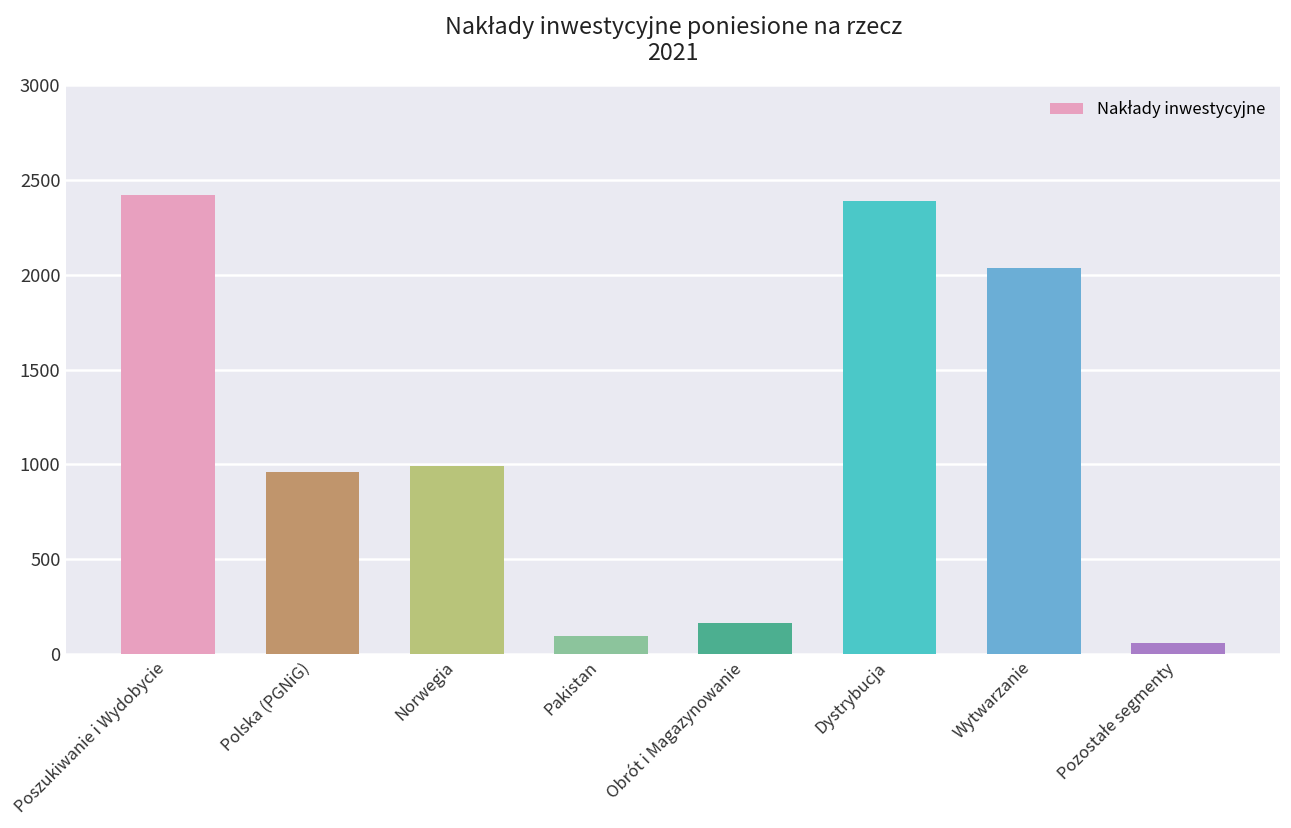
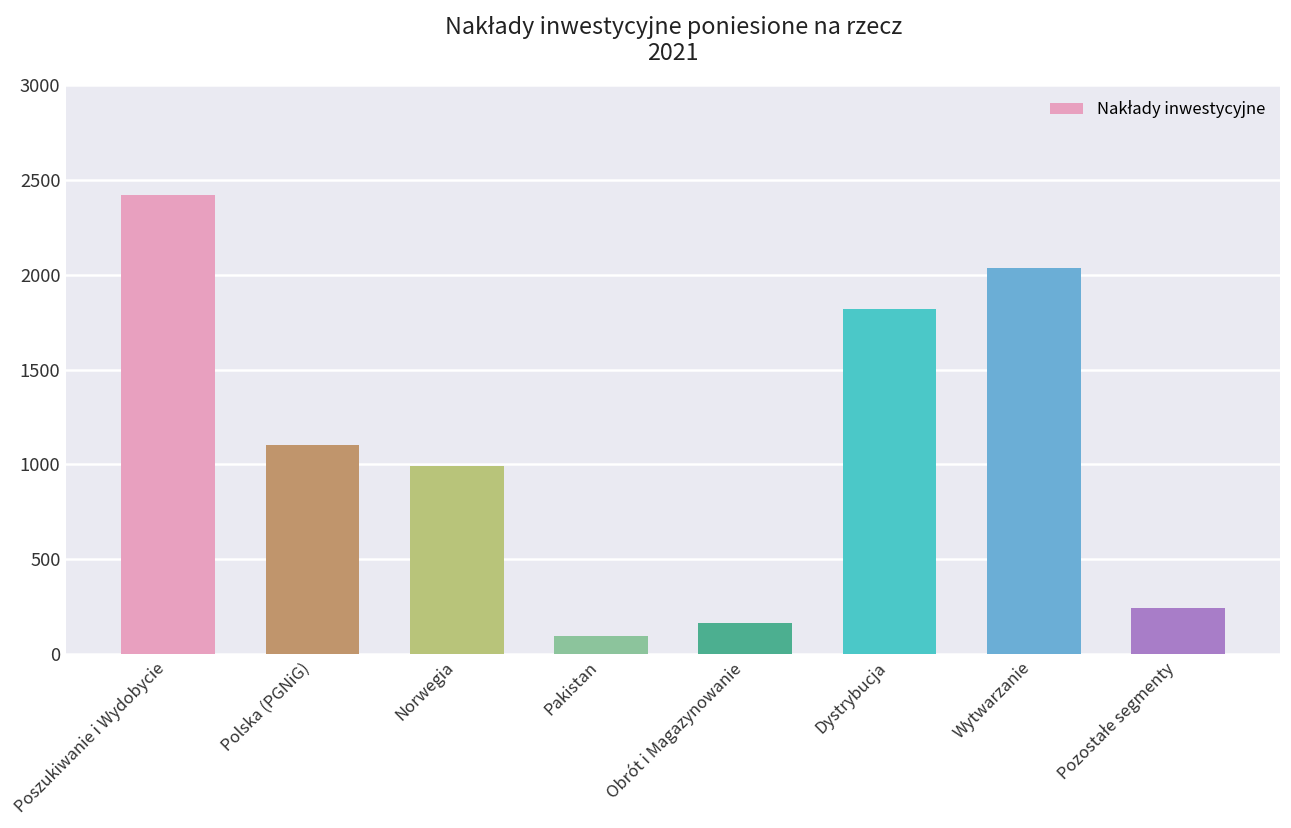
  {
    "Poszukiwanie i Wydobycie": 2420,
-   "Polska (PGNiG)": 960,
+   "Polska (PGNiG)": 1100,
    "Norwegia": 990,
    "Pakistan": 90,
    "Obrót i Magazynowanie": 160,
-   "Dystrybucja": 2390,
+   "Dystrybucja": 1820,
    "Wytwarzanie": 2040,
-   "Pozostałe segmenty": 60
+   "Pozostałe segmenty": 240
  }
